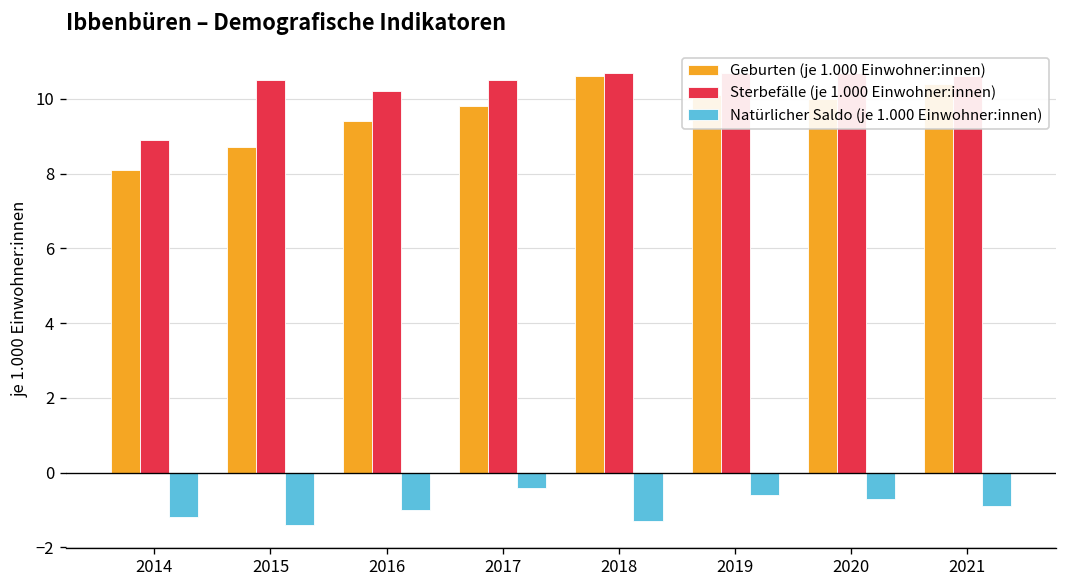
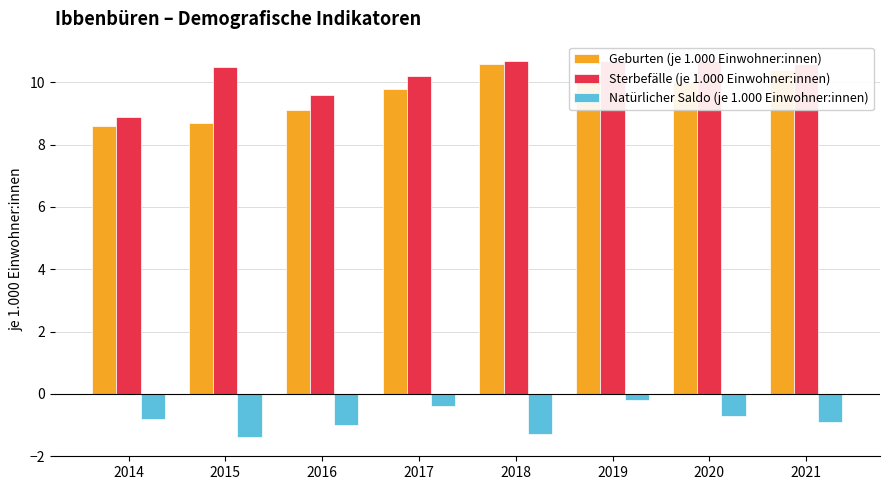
  {
    "Geburten (je 1.000 Einwohner:innen)": {
-     "2014": 8.1,
+     "2014": 8.6,
      "2015": 8.7,
-     "2016": 9.4,
+     "2016": 9.1,
      "2017": 9.8,
      "2018": 10.6
    },
    "Sterbefälle (je 1.000 Einwohner:innen)": {
      "2014": 8.9,
      "2015": 10.5,
-     "2016": 10.2,
-     "2017": 10.5,
+     "2016": 9.6,
+     "2017": 10.2,
      "2018": 10.7
    },
    "Natürlicher Saldo (je 1.000 Einwohner:innen)": {
-     "2014": -1.2,
+     "2014": -0.8,
      "2015": -1.4,
      "2016": -1.0,
      "2017": -0.4,
      "2018": -1.3,
-     "2019": -0.6,
+     "2019": -0.2,
      "2020": -0.7,
      "2021": -0.9
    }
  }
